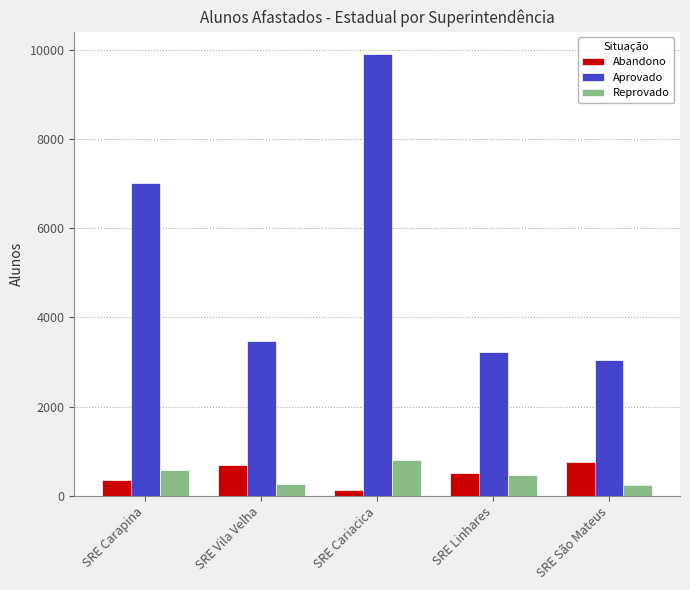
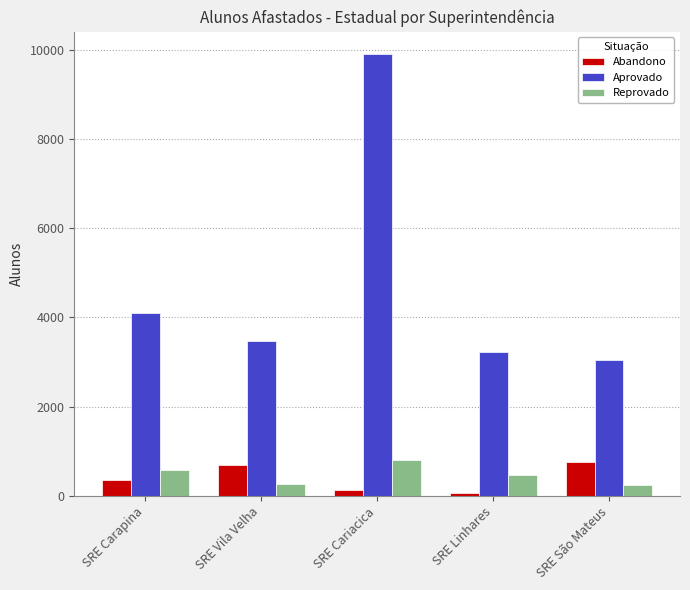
  {
    "Abandono": {
      "SRE Carapina": 400,
      "SRE Vila Velha": 700,
      "SRE Cariacica": 100,
-     "SRE Linhares": 500,
+     "SRE Linhares": 100,
      "SRE São Mateus": 800
    },
    "Aprovado": {
-     "SRE Carapina": 7000,
+     "SRE Carapina": 4100,
      "SRE Vila Velha": 3500,
      "SRE Cariacica": 9900,
      "SRE Linhares": 3200,
      "SRE São Mateus": 3100
    },
    "Reprovado": {
      "SRE Carapina": 600,
      "SRE Vila Velha": 300,
      "SRE Cariacica": 800,
      "SRE Linhares": 500,
      "SRE São Mateus": 200
    }
  }
